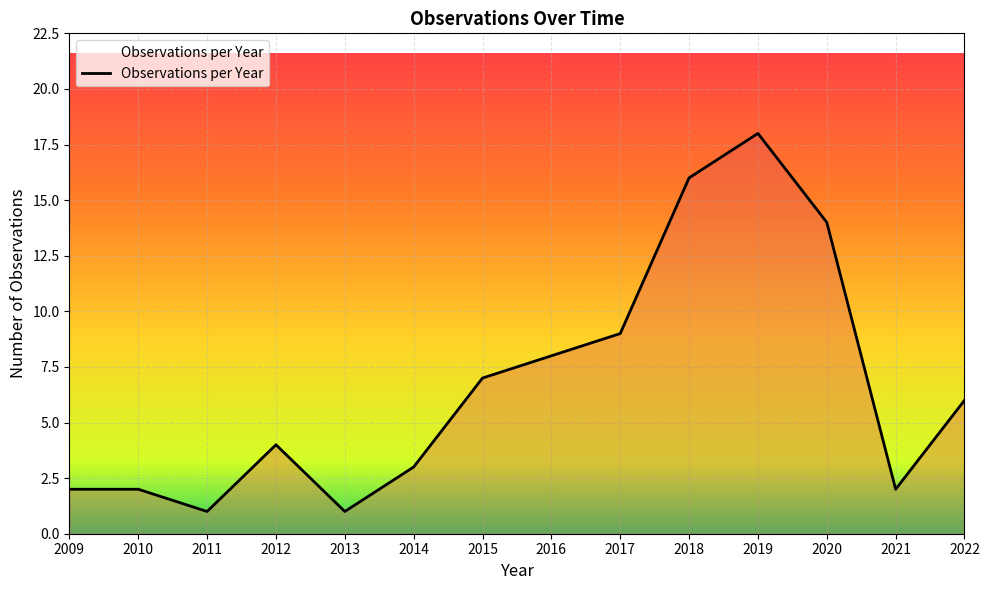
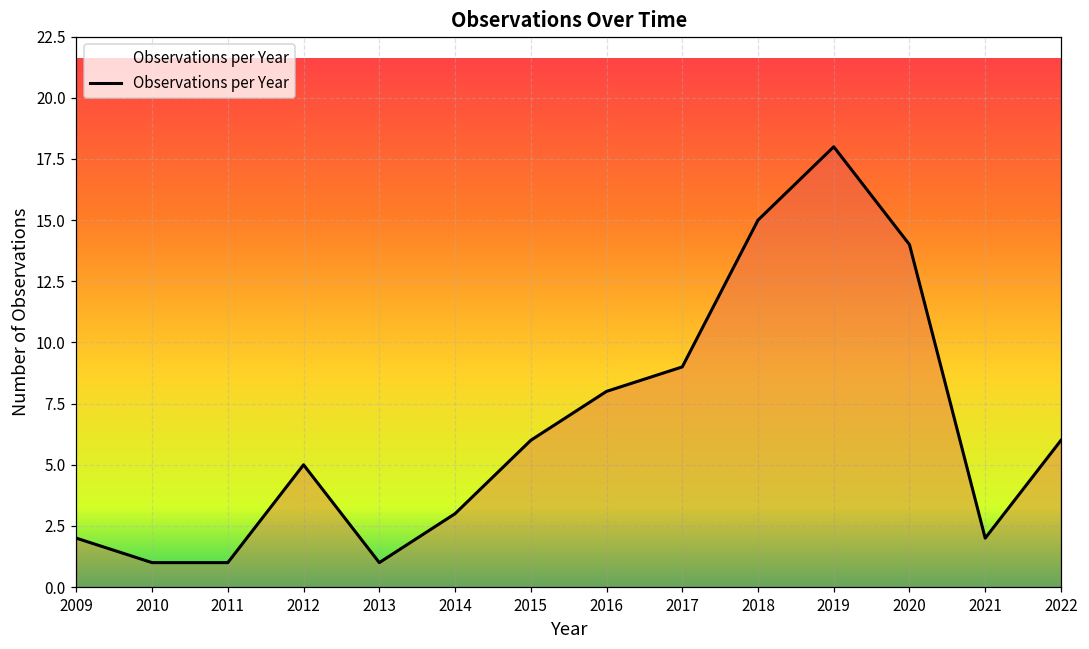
  {
    "2009": 2,
-   "2010": 2,
+   "2010": 1,
    "2011": 1,
-   "2012": 4,
+   "2012": 5,
    "2013": 1,
    "2014": 3,
-   "2015": 7,
+   "2015": 6,
    "2016": 8,
    "2017": 9,
-   "2018": 16,
+   "2018": 15,
    "2019": 18,
    "2020": 14,
    "2021": 2,
    "2022": 6
  }
